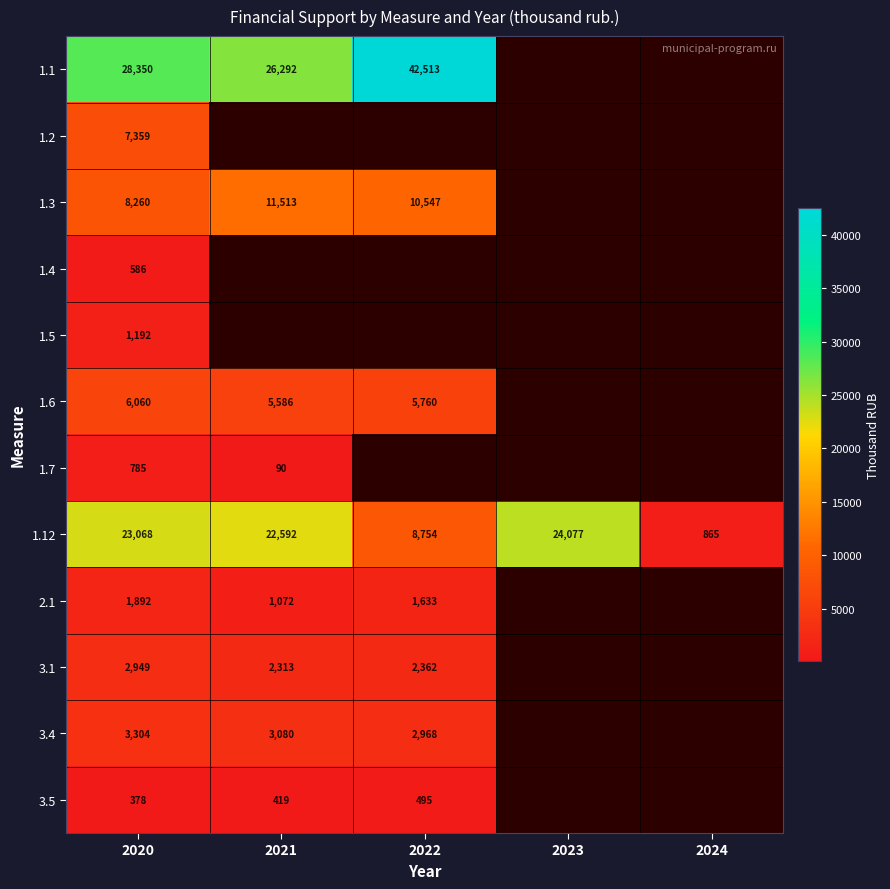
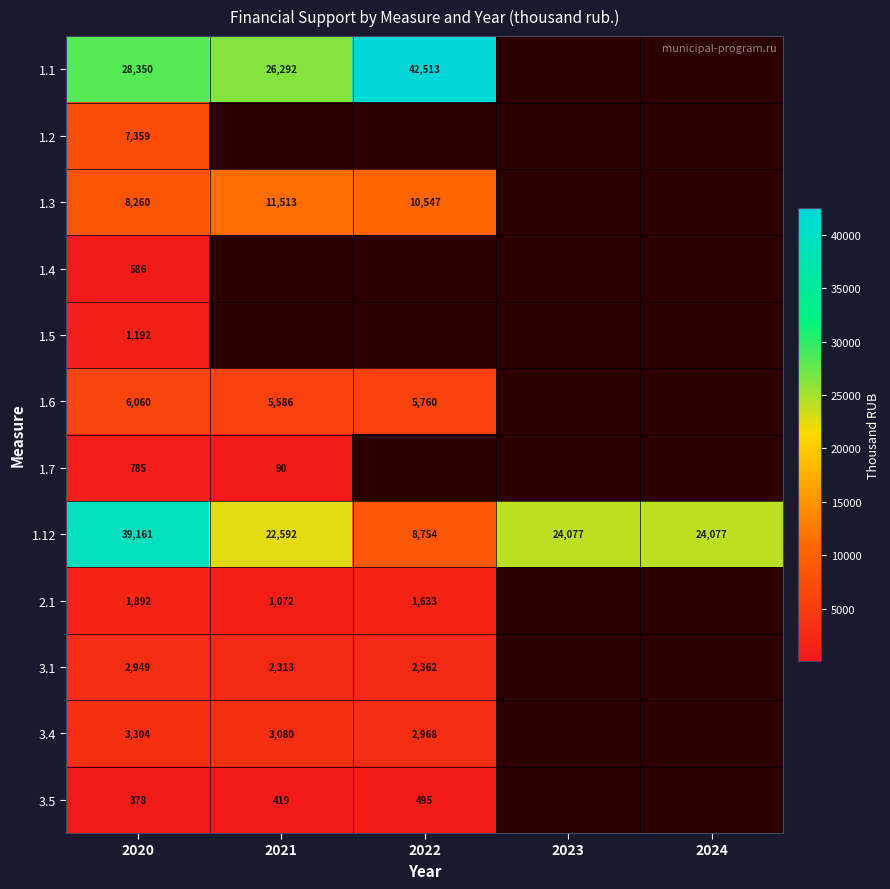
  {
    "1.1": {
      "2020": "28,350",
      "2021": "26,292",
      "2022": "42,513"
    },
    "1.2": {
      "2020": "7,359"
    },
    "1.3": {
      "2020": "8,260",
      "2021": "11,513",
      "2022": "10,547"
    },
    "1.4": {
      "2020": "586"
    },
    "1.5": {
      "2020": "1,192"
    },
    "1.6": {
      "2020": "6,060",
      "2021": "5,586",
      "2022": "5,760"
    },
    "1.7": {
      "2020": "785",
      "2021": "90"
    },
    "1.12": {
-     "2020": "23,068",
+     "2020": "39,161",
      "2021": "22,592",
      "2022": "8,754",
      "2023": "24,077",
-     "2024": "865"
+     "2024": "24,077"
    },
    "2.1": {
      "2020": "1,892",
      "2021": "1,072",
      "2022": "1,633"
    },
    "3.1": {
      "2020": "2,949",
      "2021": "2,313",
      "2022": "2,362"
    },
    "3.4": {
      "2020": "3,304",
      "2021": "3,080",
      "2022": "2,968"
    },
    "3.5": {
      "2020": "378",
      "2021": "419",
      "2022": "495"
    }
  }
